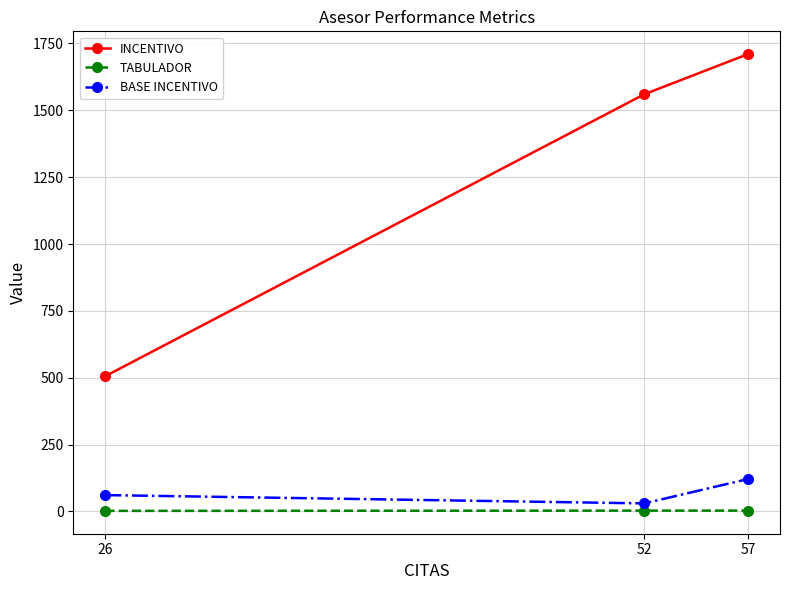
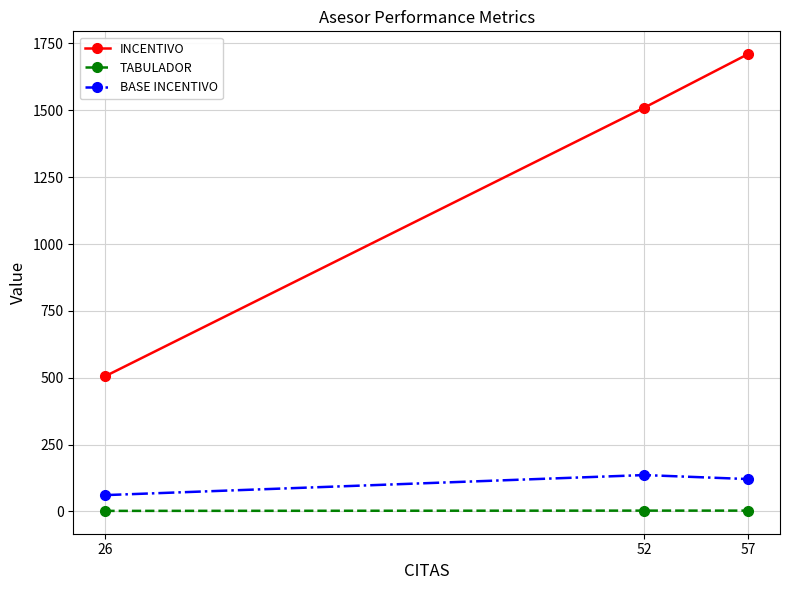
  {
    "INCENTIVO": {
      "26": 510,
-     "52": 1560,
+     "52": 1510,
      "57": 1710
    },
    "TABULADOR": {
      "26": 0,
      "52": 0,
      "57": 0
    },
    "BASE INCENTIVO": {
      "26": 60,
-     "52": 30,
+     "52": 140,
      "57": 120
    }
  }
